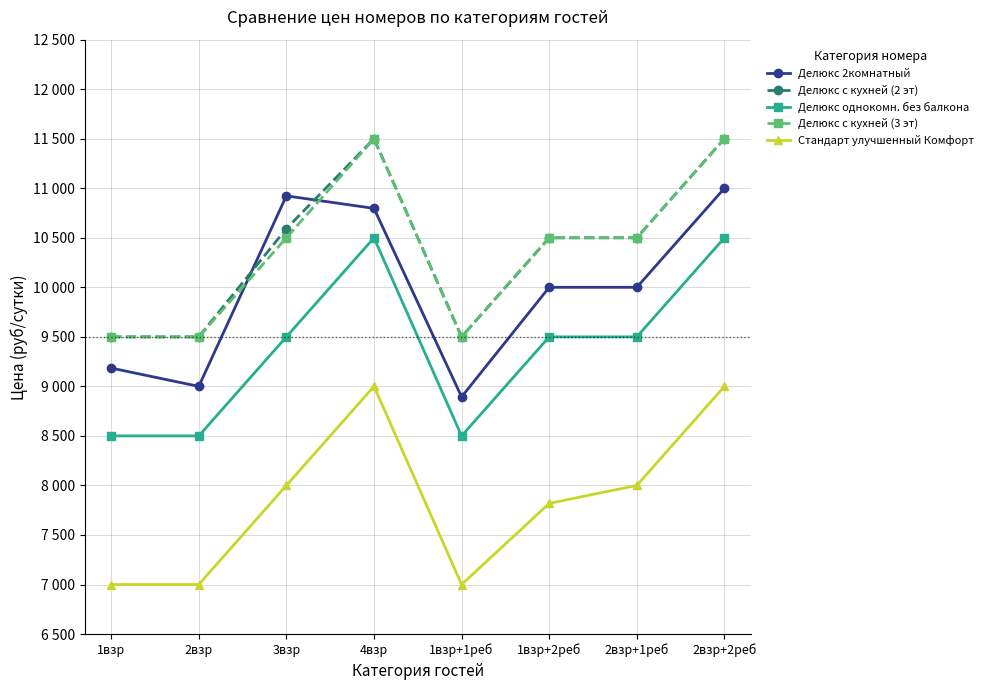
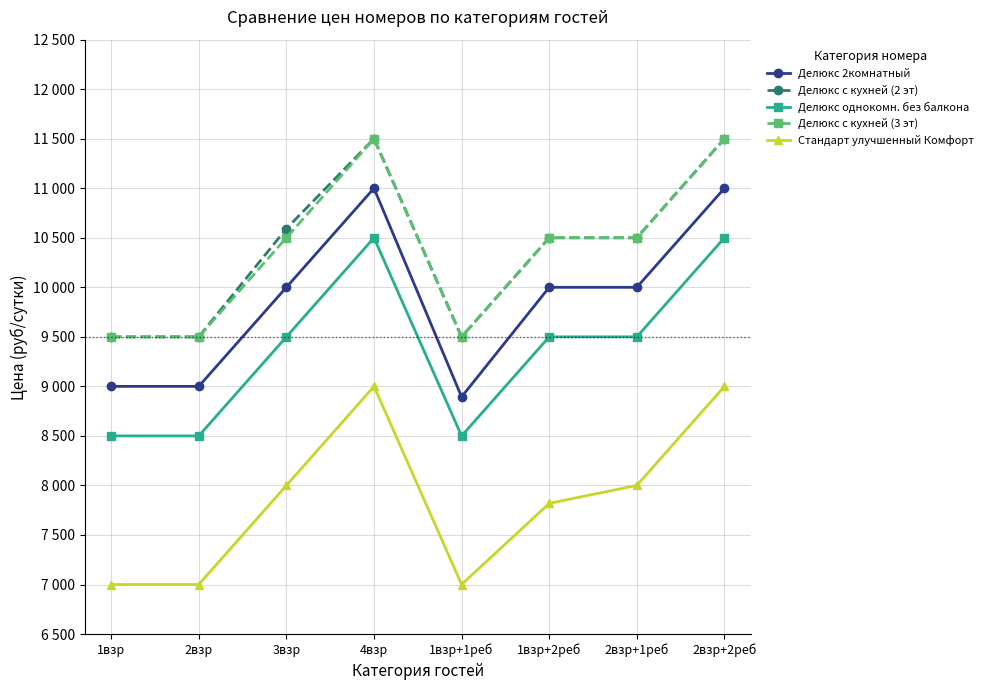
  {
    "Делюкс 2комнатный": {
-     "1взр": 9200,
+     "1взр": 9000,
      "2взр": 9000,
-     "3взр": 10900,
-     "4взр": 10800,
+     "3взр": 10000,
+     "4взр": 11000,
      "1взр+1реб": 8900,
      "1взр+2реб": 10000,
      "2взр+1реб": 10000,
      "2взр+2реб": 11000
    },
    "Делюкс с кухней (3 эт)": {
      "3взр": 10500
    },
    "Стандарт улучшенный Комфорт": {
      "1взр": 7000,
      "2взр": 7000,
      "3взр": 8000,
      "4взр": 9000,
      "1взр+1реб": 7000,
      "1взр+2реб": 7800,
      "2взр+1реб": 8000,
      "2взр+2реб": 9000
    }
  }
